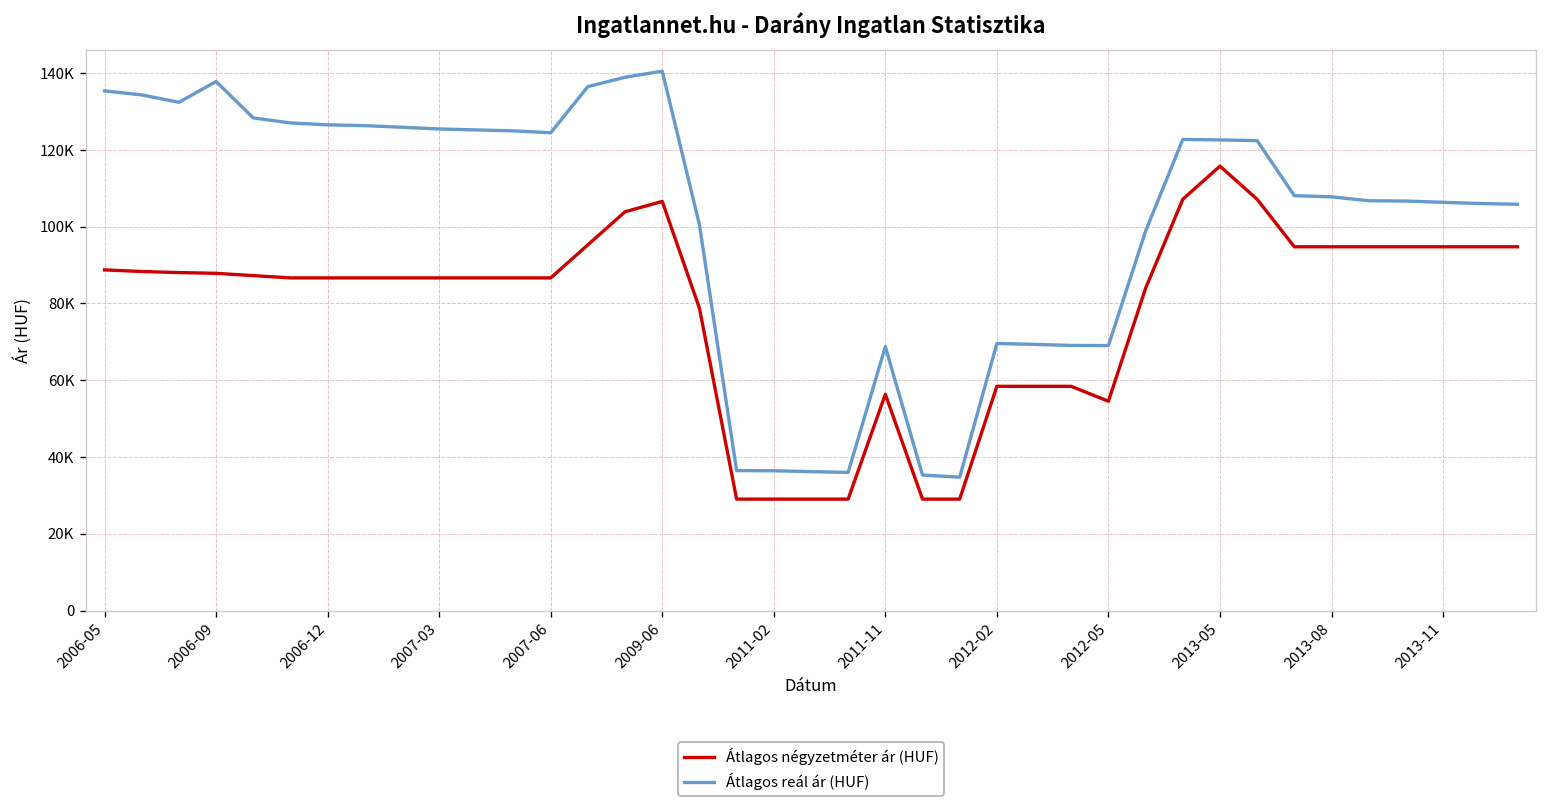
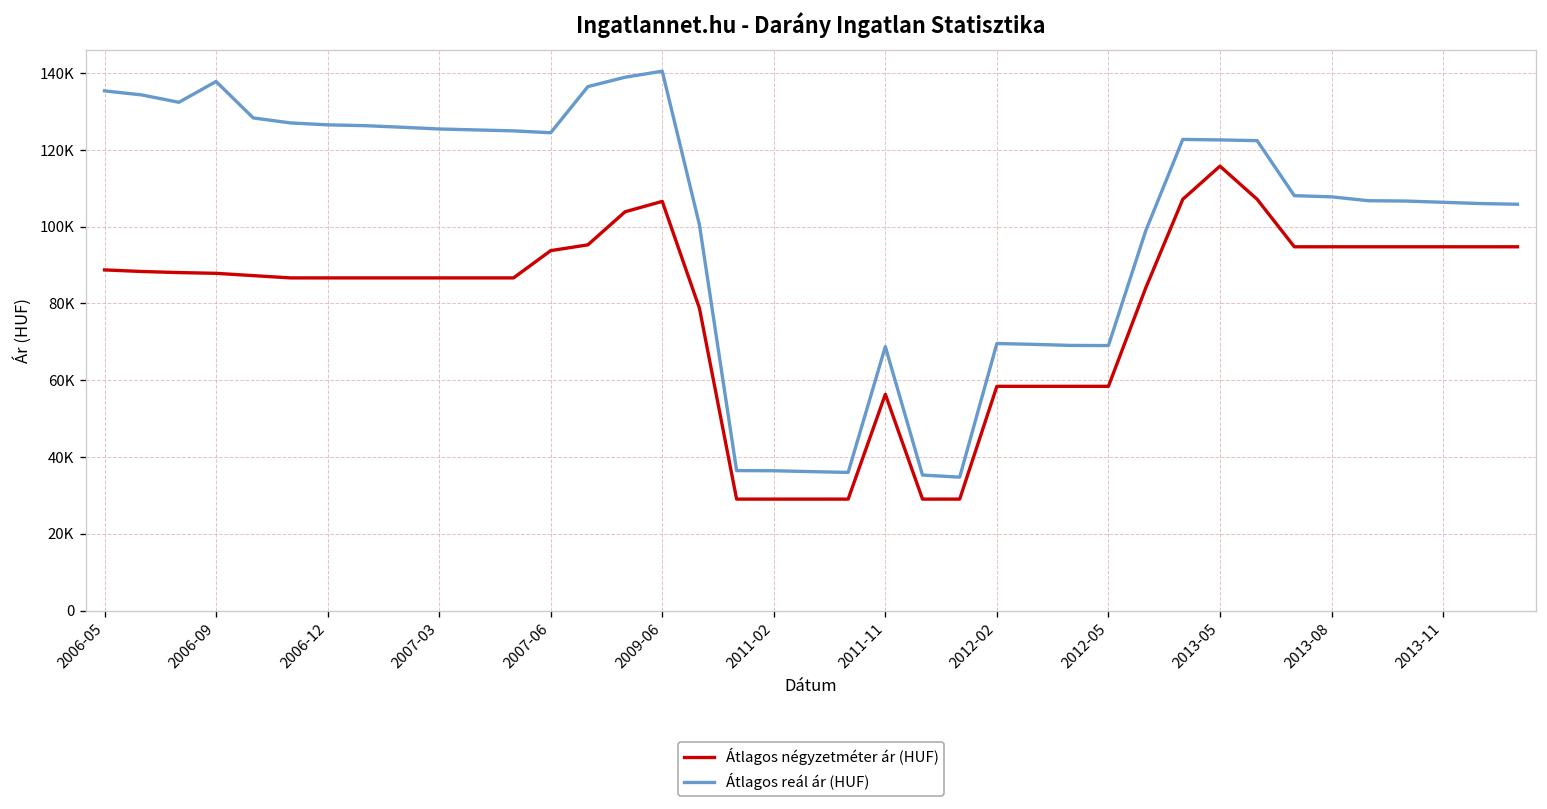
  {
    "Átlagos négyzetméter ár (HUF)": {
      "2006-05": 89000,
      "2006-09": 88000,
      "2006-12": 87000,
      "2007-03": 87000,
-     "2007-06": 87000,
+     "2007-06": 94000,
      "2009-06": 107000,
      "2011-02": 29000,
      "2011-11": 56000,
      "2012-02": 58000,
-     "2012-05": 55000,
+     "2012-05": 58000,
      "2013-05": 116000,
      "2013-08": 95000,
      "2013-11": 95000
    },
    "Átlagos reál ár (HUF)": {
      "2006-05": 135000,
      "2006-09": 138000,
      "2006-12": 127000,
      "2007-03": 125000,
      "2007-06": 124000,
      "2009-06": 141000,
      "2011-02": 36000,
      "2011-11": 69000,
      "2012-02": 70000,
      "2012-05": 69000,
      "2013-05": 123000,
      "2013-08": 108000,
      "2013-11": 106000
    }
  }
